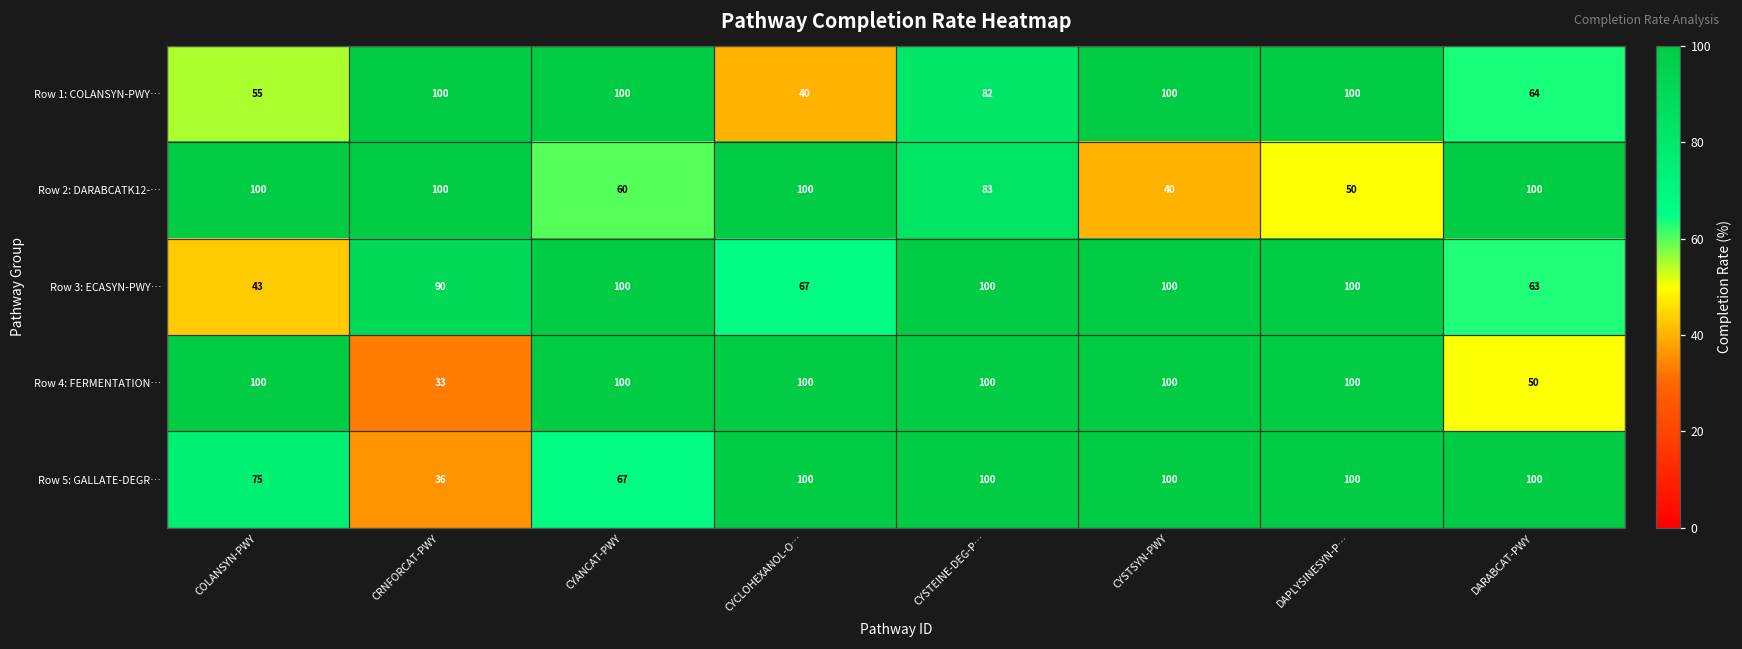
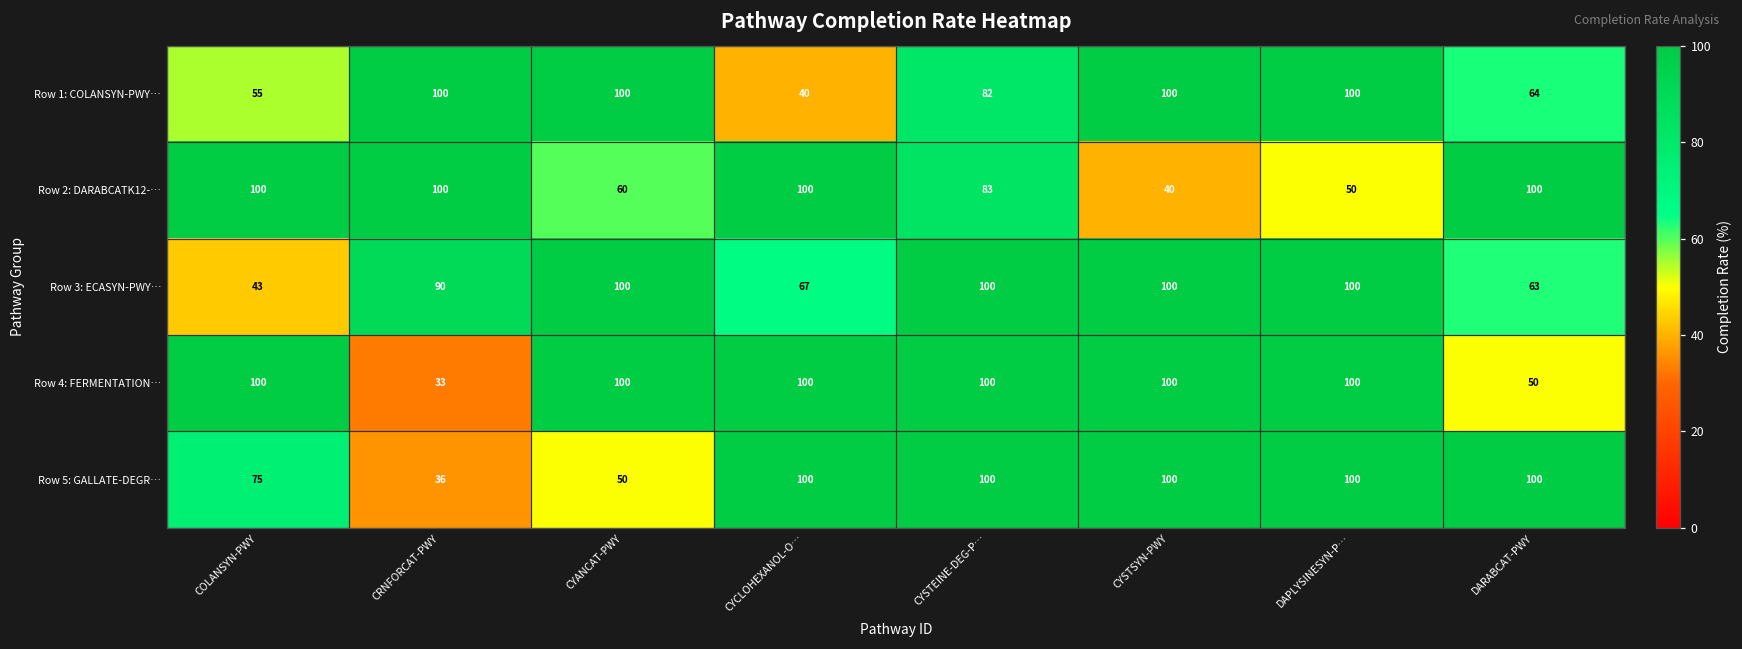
  {
    "Row 1: COLANSYN-PWY…": {
      "COLANSYN-PWY": 55,
      "CRNFORCAT-PWY": 100,
      "CYANCAT-PWY": 100,
      "CYCLOHEXANOL-O…": 40,
      "CYSTEINE-DEG-P…": 82,
      "CYSTSYN-PWY": 100,
      "DAPLYSINESYN-P…": 100,
      "DARABCAT-PWY": 64
    },
    "Row 2: DARABCATK12-…": {
      "COLANSYN-PWY": 100,
      "CRNFORCAT-PWY": 100,
      "CYANCAT-PWY": 60,
      "CYCLOHEXANOL-O…": 100,
      "CYSTEINE-DEG-P…": 83,
      "CYSTSYN-PWY": 40,
      "DAPLYSINESYN-P…": 50,
      "DARABCAT-PWY": 100
    },
    "Row 3: ECASYN-PWY…": {
      "COLANSYN-PWY": 43,
      "CRNFORCAT-PWY": 90,
      "CYANCAT-PWY": 100,
      "CYCLOHEXANOL-O…": 67,
      "CYSTEINE-DEG-P…": 100,
      "CYSTSYN-PWY": 100,
      "DAPLYSINESYN-P…": 100,
      "DARABCAT-PWY": 63
    },
    "Row 4: FERMENTATION…": {
      "COLANSYN-PWY": 100,
      "CRNFORCAT-PWY": 33,
      "CYANCAT-PWY": 100,
      "CYCLOHEXANOL-O…": 100,
      "CYSTEINE-DEG-P…": 100,
      "CYSTSYN-PWY": 100,
      "DAPLYSINESYN-P…": 100,
      "DARABCAT-PWY": 50
    },
    "Row 5: GALLATE-DEGR…": {
      "COLANSYN-PWY": 75,
      "CRNFORCAT-PWY": 36,
-     "CYANCAT-PWY": 67,
+     "CYANCAT-PWY": 50,
      "CYCLOHEXANOL-O…": 100,
      "CYSTEINE-DEG-P…": 100,
      "CYSTSYN-PWY": 100,
      "DAPLYSINESYN-P…": 100,
      "DARABCAT-PWY": 100
    }
  }
